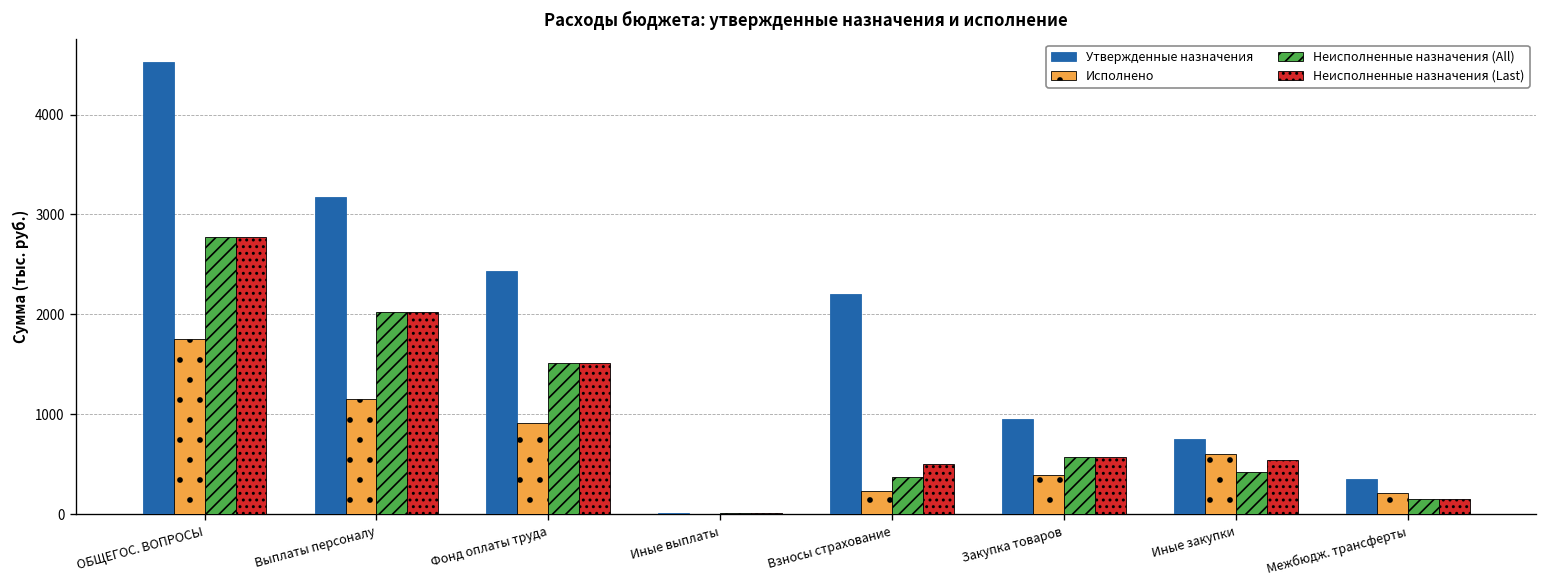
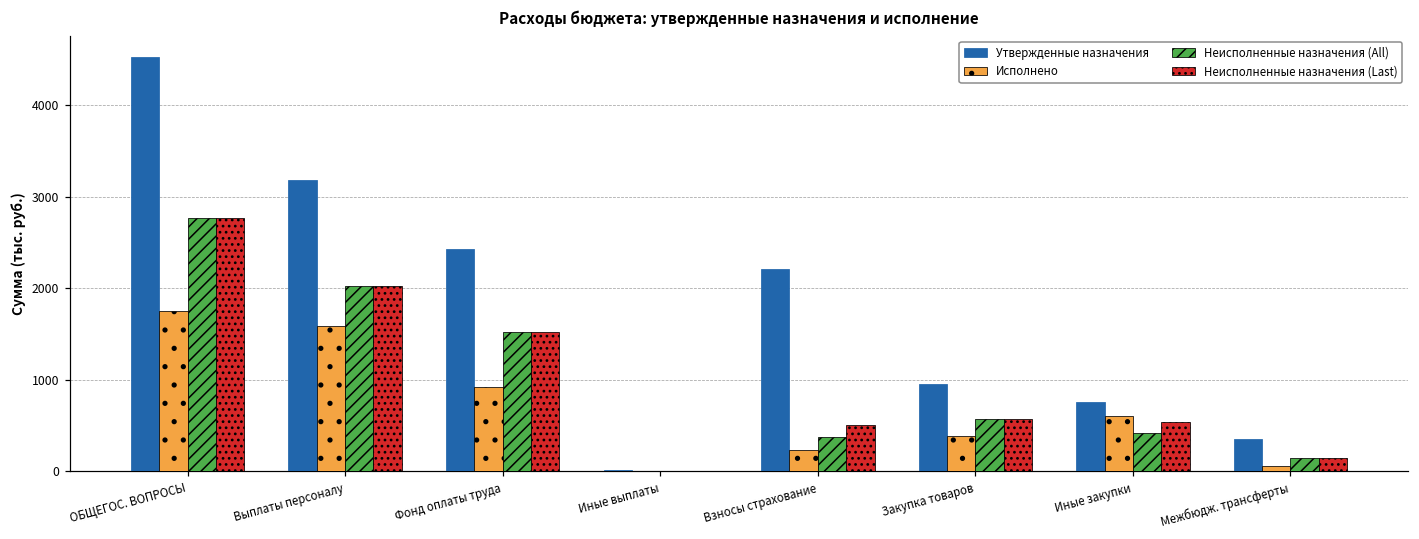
  {
    "Утвержденные назначения": {
      "ОБЩЕГОС. ВОПРОСЫ": 4500,
      "Выплаты персоналу": 3200,
      "Фонд оплаты труда": 2400,
      "Взносы страхование": 2200,
      "Закупка товаров": 1000,
      "Иные закупки": 800,
      "Межбюдж. трансферты": 400
    },
    "Исполнено": {
      "ОБЩЕГОС. ВОПРОСЫ": 1800,
-     "Выплаты персоналу": 1200,
+     "Выплаты персоналу": 1600,
      "Фонд оплаты труда": 900,
      "Взносы страхование": 200,
      "Закупка товаров": 400,
      "Иные закупки": 600,
-     "Межбюдж. трансферты": 200
+     "Межбюдж. трансферты": 100
    },
    "Неисполненные назначения (All)": {
      "ОБЩЕГОС. ВОПРОСЫ": 2800,
      "Выплаты персоналу": 2000,
      "Фонд оплаты труда": 1500,
      "Взносы страхование": 400,
      "Закупка товаров": 600,
      "Иные закупки": 400,
      "Межбюдж. трансферты": 100
    },
    "Неисполненные назначения (Last)": {
      "ОБЩЕГОС. ВОПРОСЫ": 2800,
      "Выплаты персоналу": 2000,
      "Фонд оплаты труда": 1500,
      "Взносы страхование": 500,
      "Закупка товаров": 600,
      "Иные закупки": 500,
      "Межбюдж. трансферты": 100
    }
  }
